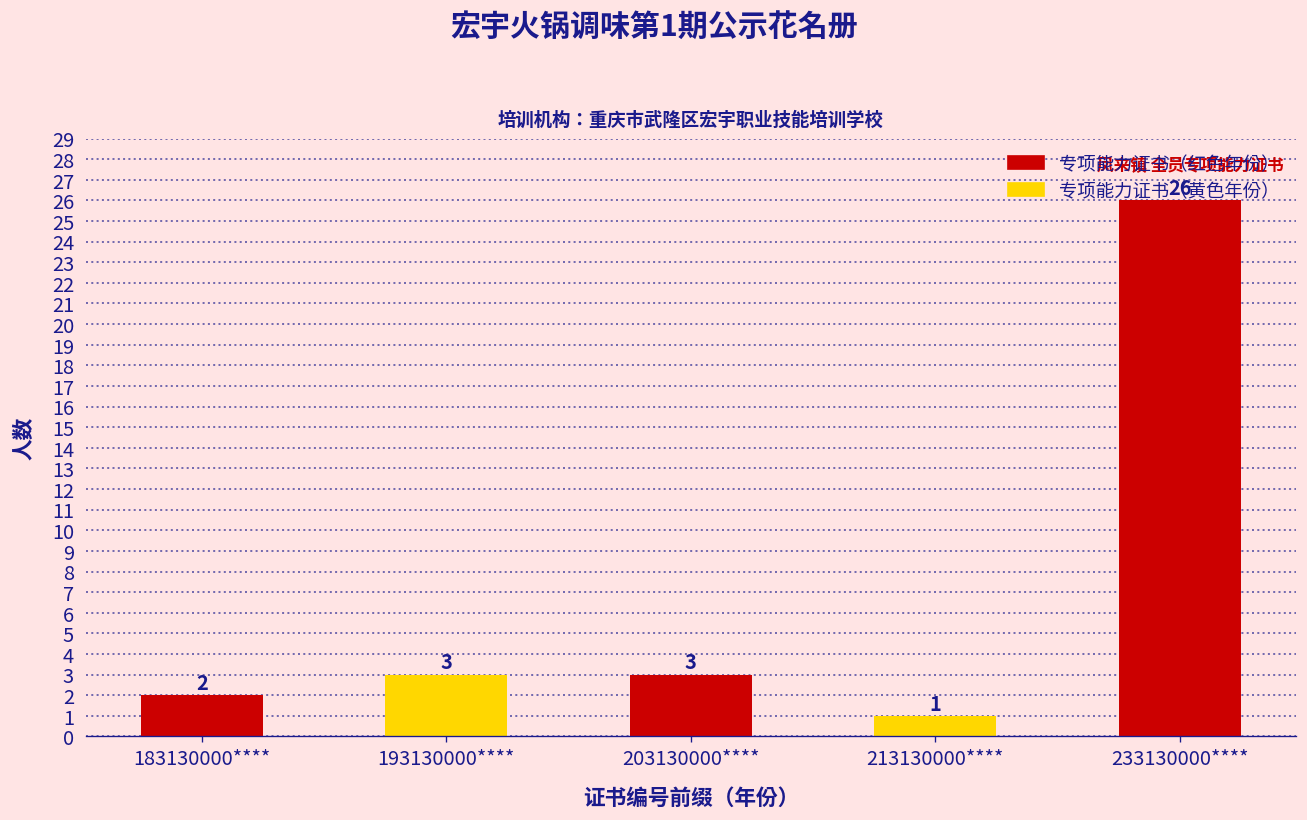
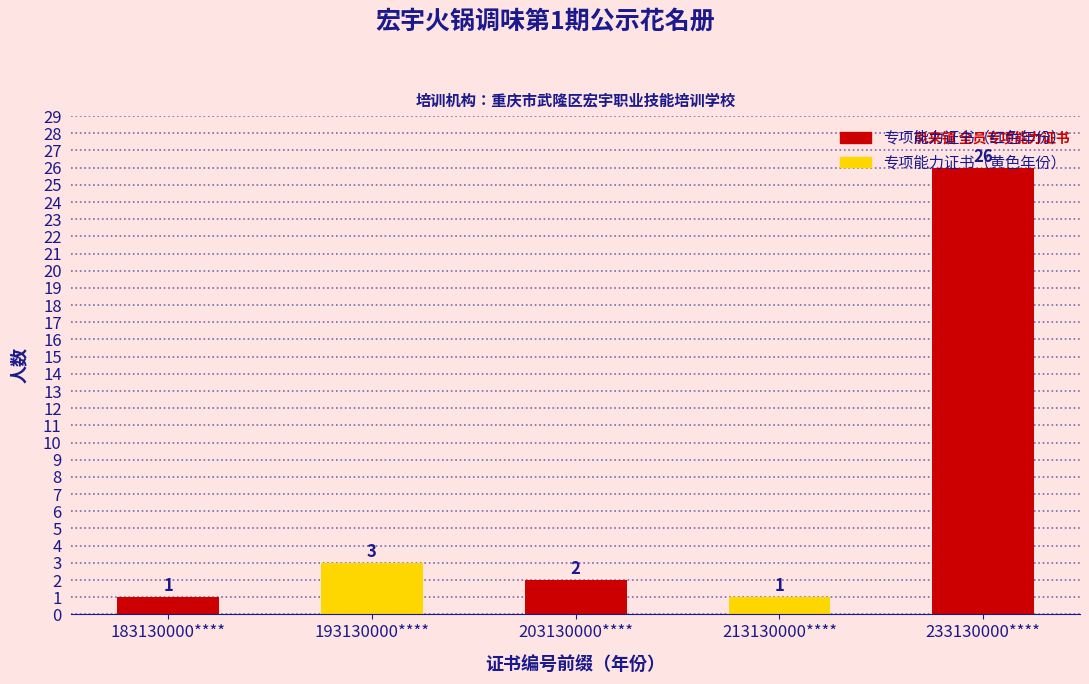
  {
-   "183130000****": 2,
+   "183130000****": 1,
    "193130000****": 3,
-   "203130000****": 3,
+   "203130000****": 2,
    "213130000****": 1,
    "233130000****": 26
  }
